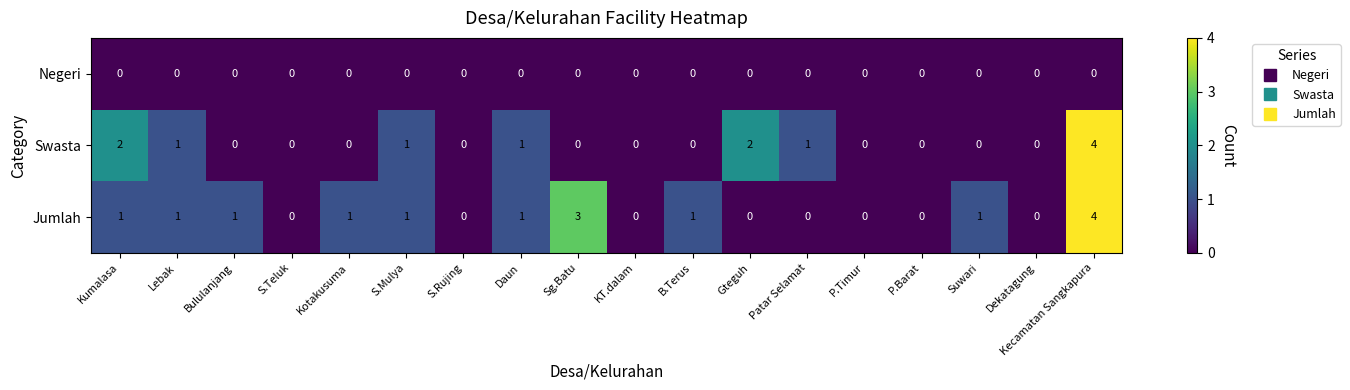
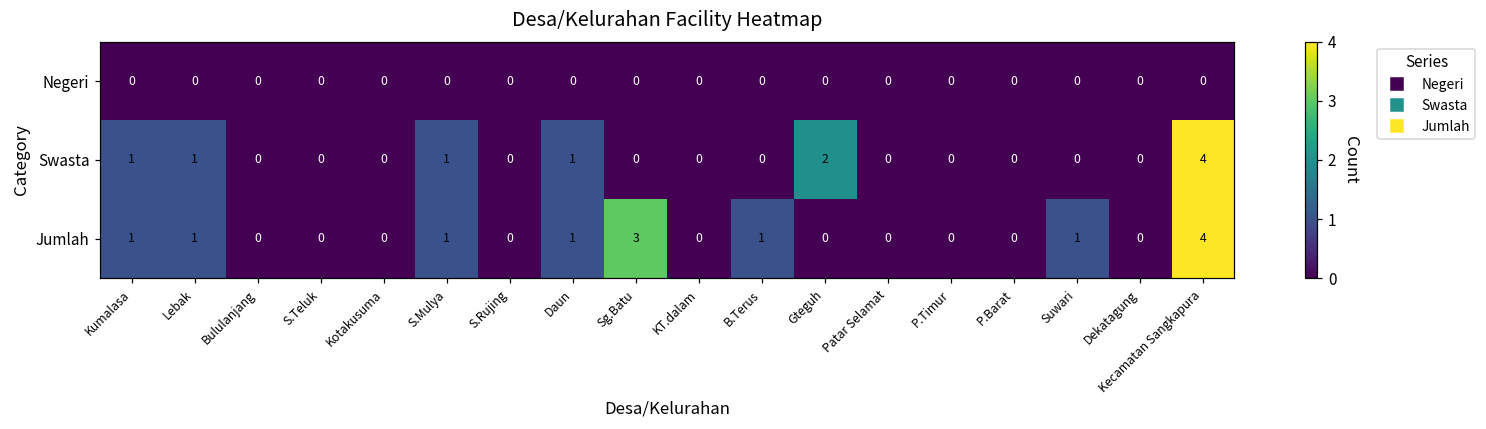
  {
    "Negeri": {
      "Kumalasa": 0,
      "Lebak": 0,
      "Bululanjang": 0,
      "S.Teluk": 0,
      "Kotakusuma": 0,
      "S.Mulya": 0,
      "S.Rujing": 0,
      "Daun": 0,
      "Sg.Batu": 0,
      "KT.dalam": 0,
      "B.Terus": 0,
      "Gteguh": 0,
      "Patar Selamat": 0,
      "P.Timur": 0,
      "P.Barat": 0,
      "Suwari": 0,
      "Dekatagung": 0,
      "Kecamatan Sangkapura": 0
    },
    "Swasta": {
-     "Kumalasa": 2,
+     "Kumalasa": 1,
      "Lebak": 1,
      "Bululanjang": 0,
      "S.Teluk": 0,
      "Kotakusuma": 0,
      "S.Mulya": 1,
      "S.Rujing": 0,
      "Daun": 1,
      "Sg.Batu": 0,
      "KT.dalam": 0,
      "B.Terus": 0,
      "Gteguh": 2,
-     "Patar Selamat": 1,
+     "Patar Selamat": 0,
      "P.Timur": 0,
      "P.Barat": 0,
      "Suwari": 0,
      "Dekatagung": 0,
      "Kecamatan Sangkapura": 4
    },
    "Jumlah": {
      "Kumalasa": 1,
      "Lebak": 1,
-     "Bululanjang": 1,
+     "Bululanjang": 0,
      "S.Teluk": 0,
-     "Kotakusuma": 1,
+     "Kotakusuma": 0,
      "S.Mulya": 1,
      "S.Rujing": 0,
      "Daun": 1,
      "Sg.Batu": 3,
      "KT.dalam": 0,
      "B.Terus": 1,
      "Gteguh": 0,
      "Patar Selamat": 0,
      "P.Timur": 0,
      "P.Barat": 0,
      "Suwari": 1,
      "Dekatagung": 0,
      "Kecamatan Sangkapura": 4
    }
  }
